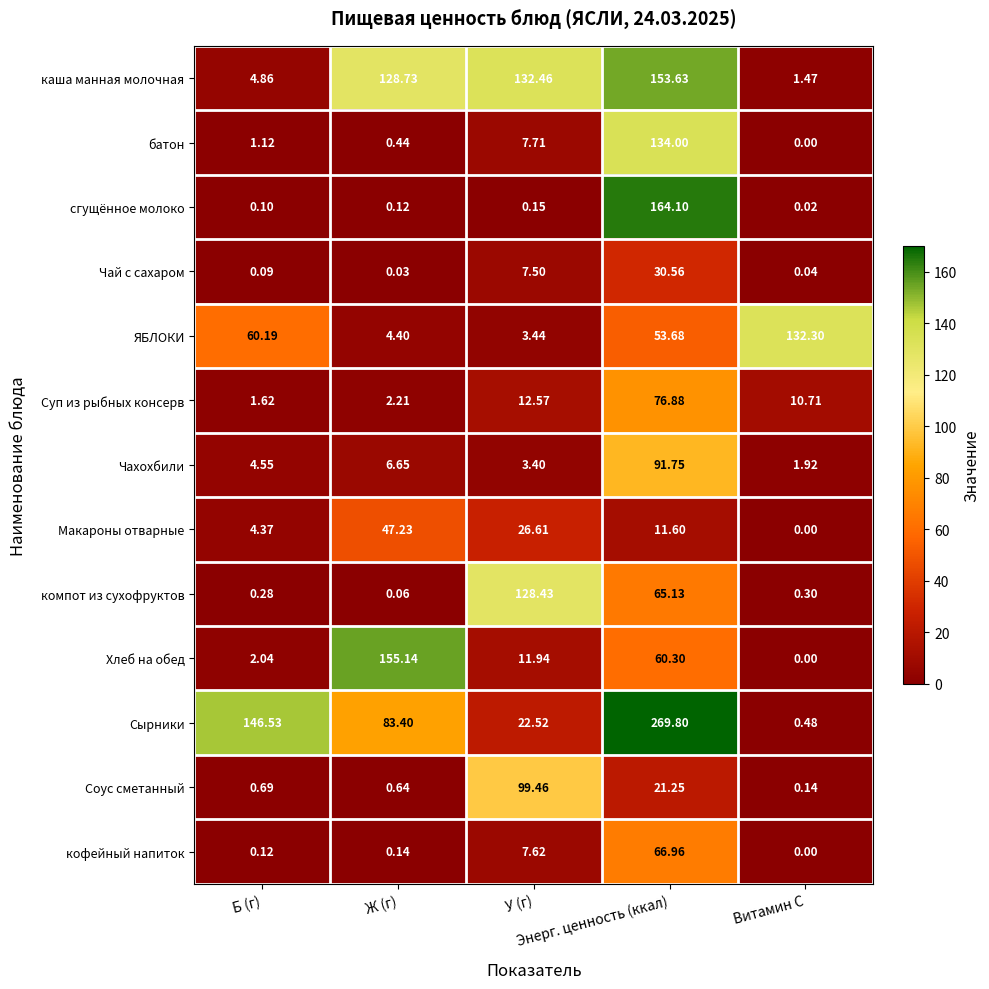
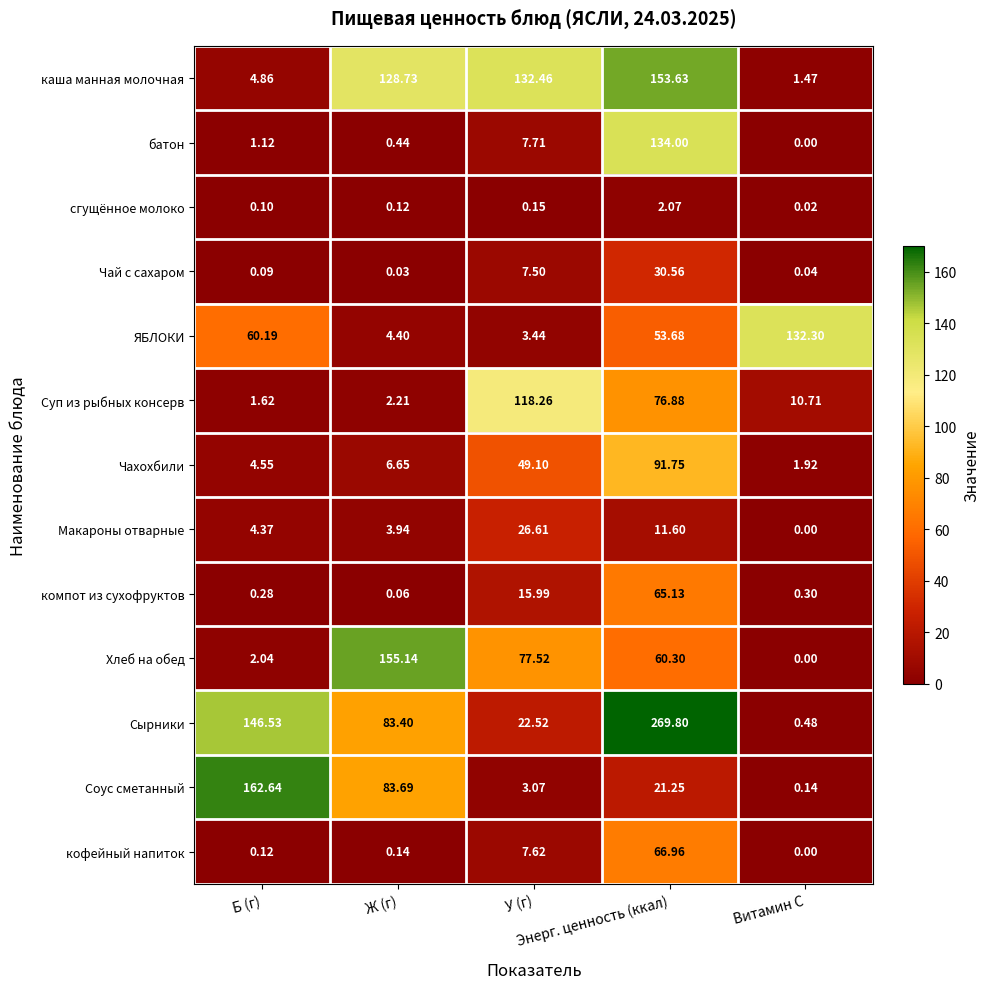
  {
    "каша манная молочная": {
      "Б (г)": 4.86,
      "Ж (г)": 128.73,
      "У (г)": 132.46,
      "Энерг. ценность (ккал)": 153.63,
      "Витамин С": 1.47
    },
    "батон": {
      "Б (г)": 1.12,
      "Ж (г)": 0.44,
      "У (г)": 7.71,
      "Энерг. ценность (ккал)": 134.00,
      "Витамин С": 0.00
    },
    "сгущённое молоко": {
      "Б (г)": 0.10,
      "Ж (г)": 0.12,
      "У (г)": 0.15,
-     "Энерг. ценность (ккал)": 164.10,
+     "Энерг. ценность (ккал)": 2.07,
      "Витамин С": 0.02
    },
    "Чай с сахаром": {
      "Б (г)": 0.09,
      "Ж (г)": 0.03,
      "У (г)": 7.50,
      "Энерг. ценность (ккал)": 30.56,
      "Витамин С": 0.04
    },
    "ЯБЛОКИ": {
      "Б (г)": 60.19,
      "Ж (г)": 4.40,
      "У (г)": 3.44,
      "Энерг. ценность (ккал)": 53.68,
      "Витамин С": 132.30
    },
    "Суп из рыбных консерв": {
      "Б (г)": 1.62,
      "Ж (г)": 2.21,
-     "У (г)": 12.57,
+     "У (г)": 118.26,
      "Энерг. ценность (ккал)": 76.88,
      "Витамин С": 10.71
    },
    "Чахохбили": {
      "Б (г)": 4.55,
      "Ж (г)": 6.65,
-     "У (г)": 3.40,
+     "У (г)": 49.10,
      "Энерг. ценность (ккал)": 91.75,
      "Витамин С": 1.92
    },
    "Макароны отварные": {
      "Б (г)": 4.37,
-     "Ж (г)": 47.23,
+     "Ж (г)": 3.94,
      "У (г)": 26.61,
      "Энерг. ценность (ккал)": 11.60,
      "Витамин С": 0.00
    },
    "компот из сухофруктов": {
      "Б (г)": 0.28,
      "Ж (г)": 0.06,
-     "У (г)": 128.43,
+     "У (г)": 15.99,
      "Энерг. ценность (ккал)": 65.13,
      "Витамин С": 0.30
    },
    "Хлеб на обед": {
      "Б (г)": 2.04,
      "Ж (г)": 155.14,
-     "У (г)": 11.94,
+     "У (г)": 77.52,
      "Энерг. ценность (ккал)": 60.30,
      "Витамин С": 0.00
    },
    "Сырники": {
      "Б (г)": 146.53,
      "Ж (г)": 83.40,
      "У (г)": 22.52,
      "Энерг. ценность (ккал)": 269.80,
      "Витамин С": 0.48
    },
    "Соус сметанный": {
-     "Б (г)": 0.69,
-     "Ж (г)": 0.64,
-     "У (г)": 99.46,
+     "Б (г)": 162.64,
+     "Ж (г)": 83.69,
+     "У (г)": 3.07,
      "Энерг. ценность (ккал)": 21.25,
      "Витамин С": 0.14
    },
    "кофейный напиток": {
      "Б (г)": 0.12,
      "Ж (г)": 0.14,
      "У (г)": 7.62,
      "Энерг. ценность (ккал)": 66.96,
      "Витамин С": 0.00
    }
  }
